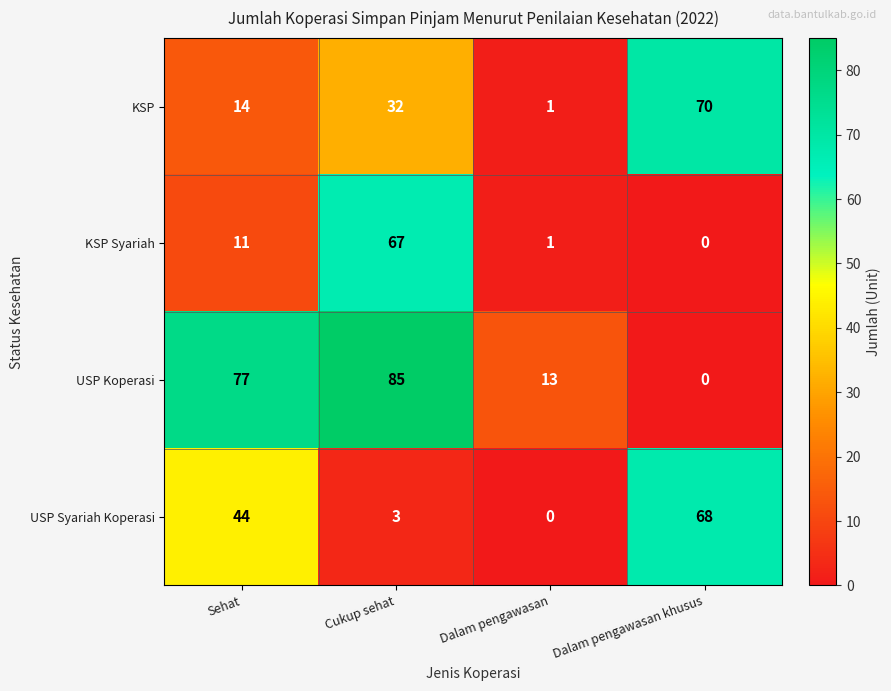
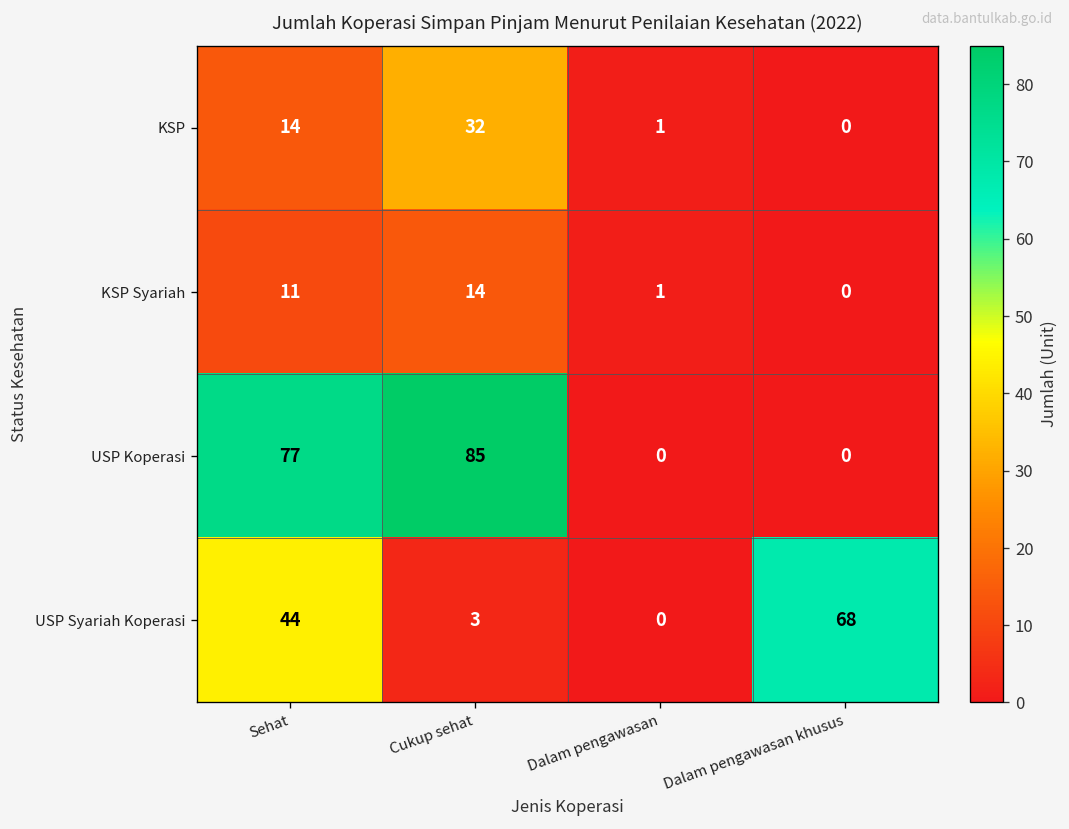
  {
    "KSP": {
      "Sehat": 14,
      "Cukup sehat": 32,
      "Dalam pengawasan": 1,
-     "Dalam pengawasan khusus": 70
+     "Dalam pengawasan khusus": 0
    },
    "KSP Syariah": {
      "Sehat": 11,
-     "Cukup sehat": 67,
+     "Cukup sehat": 14,
      "Dalam pengawasan": 1,
      "Dalam pengawasan khusus": 0
    },
    "USP Koperasi": {
      "Sehat": 77,
      "Cukup sehat": 85,
-     "Dalam pengawasan": 13,
+     "Dalam pengawasan": 0,
      "Dalam pengawasan khusus": 0
    },
    "USP Syariah Koperasi": {
      "Sehat": 44,
      "Cukup sehat": 3,
      "Dalam pengawasan": 0,
      "Dalam pengawasan khusus": 68
    }
  }
